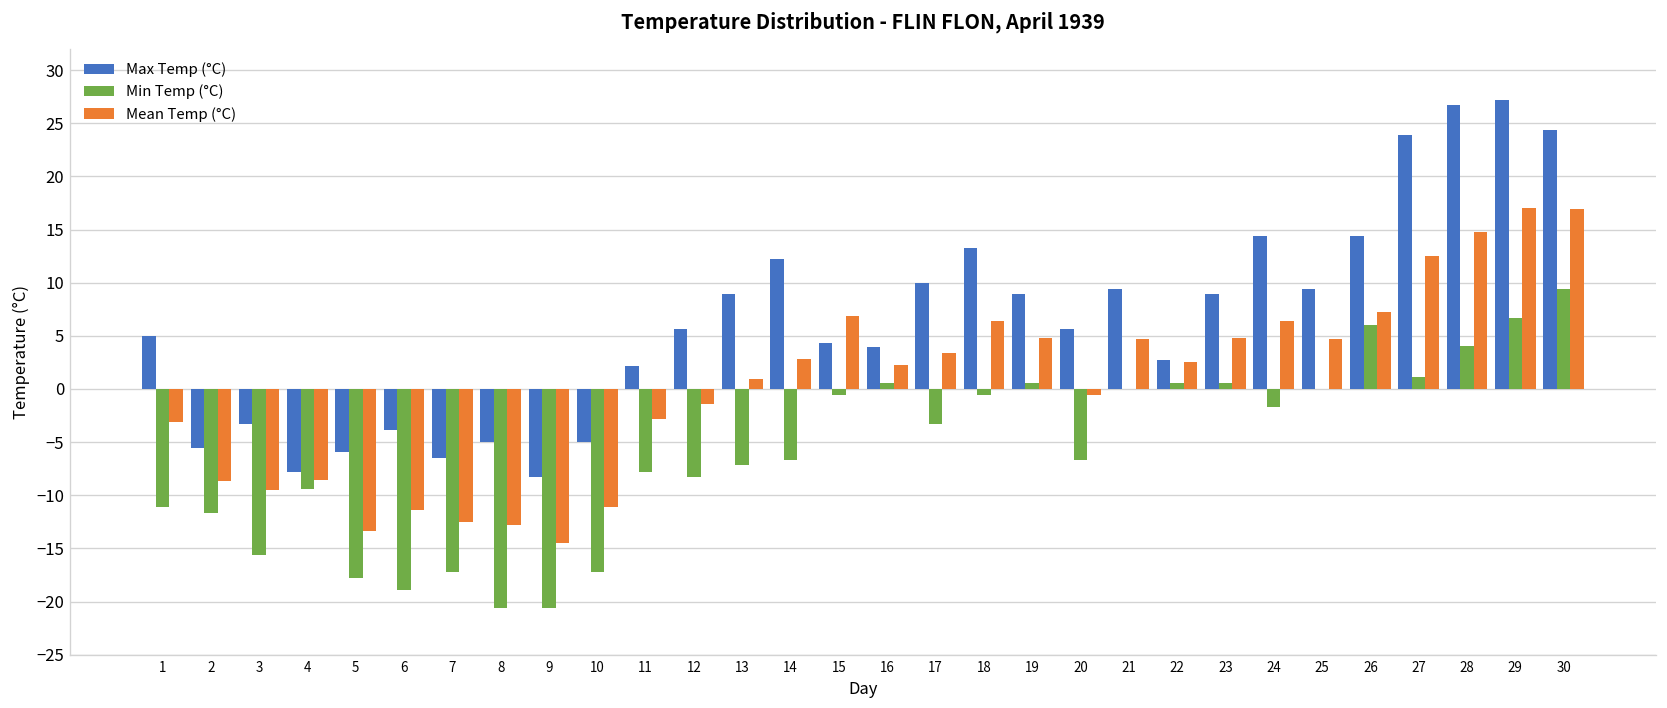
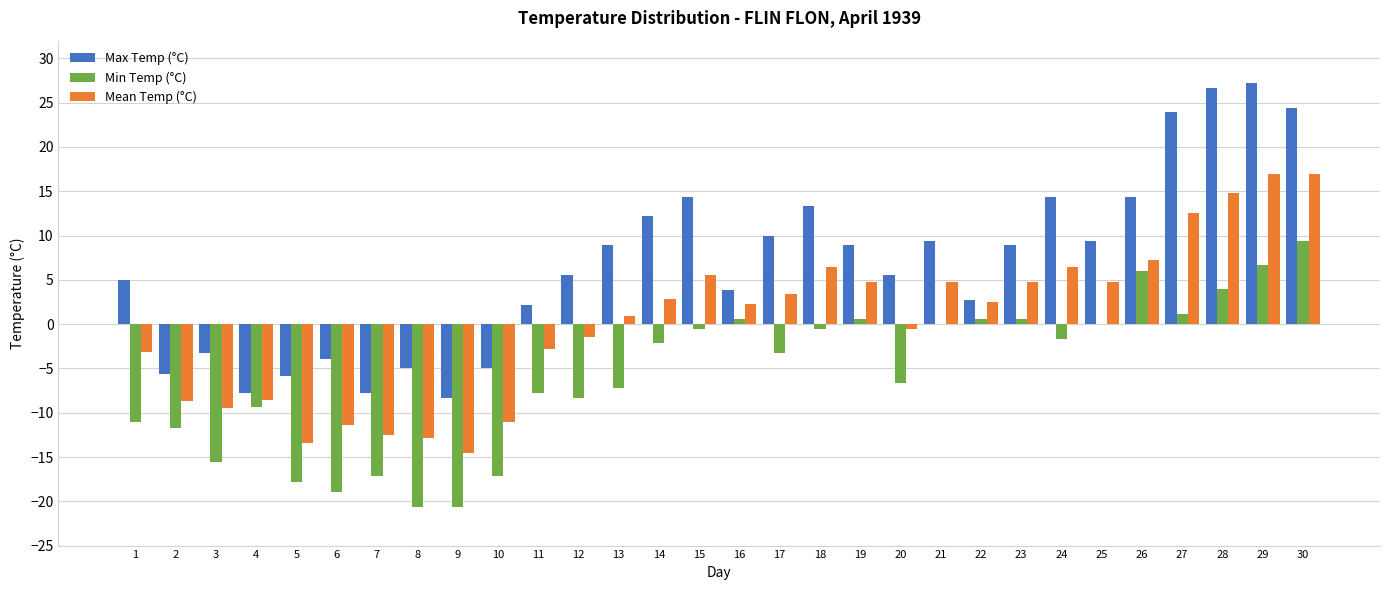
  {
    "Max Temp (°C)": {
      "1": 5,
      "2": -6,
      "3": -3,
      "4": -8,
      "5": -6,
      "6": -4,
-     "7": -7,
+     "7": -8,
      "8": -5,
      "9": -8,
      "10": -5,
      "11": 2,
      "12": 6,
      "13": 9,
      "14": 12,
-     "15": 4,
+     "15": 14,
      "16": 4,
      "17": 10,
      "18": 13,
      "19": 9,
      "20": 6,
      "21": 9,
      "22": 3,
      "23": 9,
      "24": 14,
      "25": 9,
      "26": 14,
      "27": 24,
      "28": 27,
      "29": 27,
      "30": 24
    },
    "Min Temp (°C)": {
      "1": -11,
      "2": -12,
      "3": -16,
      "4": -9,
      "5": -18,
      "6": -19,
      "7": -17,
      "8": -21,
      "9": -21,
      "10": -17,
      "11": -8,
      "12": -8,
      "13": -7,
-     "14": -7,
+     "14": -2,
      "15": -1,
      "16": 1,
      "17": -3,
      "18": -1,
      "19": 1,
      "20": -7,
      "21": 0,
      "22": 1,
      "23": 1,
      "24": -2,
      "25": 0,
      "26": 6,
      "27": 1,
      "28": 4,
      "29": 7,
      "30": 9
    },
    "Mean Temp (°C)": {
      "1": -3,
      "2": -9,
      "3": -10,
      "4": -9,
      "5": -13,
      "6": -11,
      "7": -13,
      "8": -13,
      "9": -15,
      "10": -11,
      "11": -3,
      "12": -1,
      "13": 1,
      "14": 3,
-     "15": 7,
+     "15": 6,
      "16": 2,
      "17": 3,
      "18": 6,
      "19": 5,
      "20": -1,
      "21": 5,
      "22": 3,
      "23": 5,
      "24": 6,
      "25": 5,
      "26": 7,
      "27": 13,
      "28": 15,
      "29": 17,
      "30": 17
    }
  }
